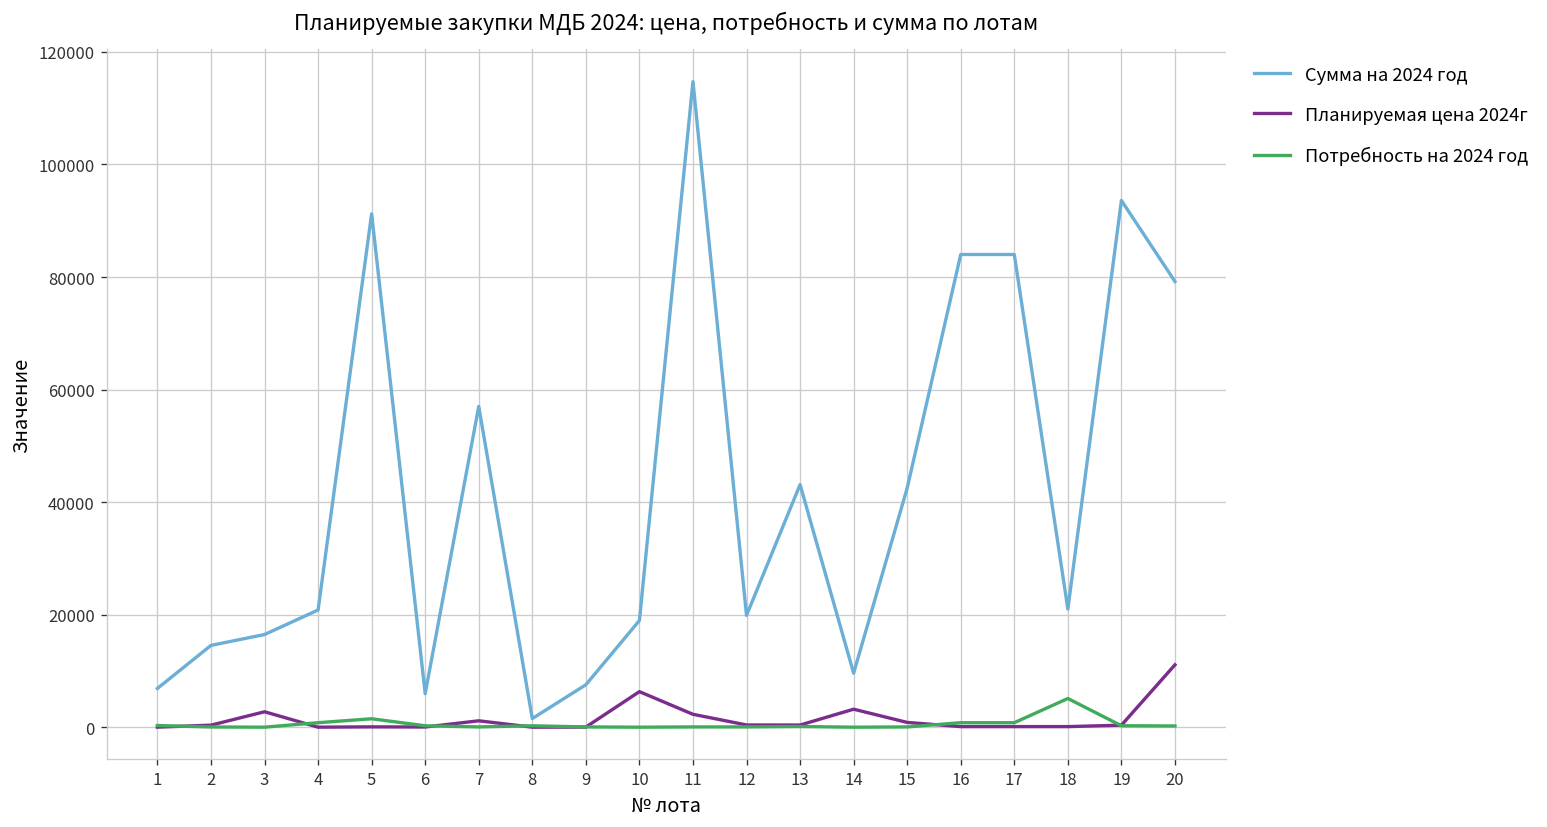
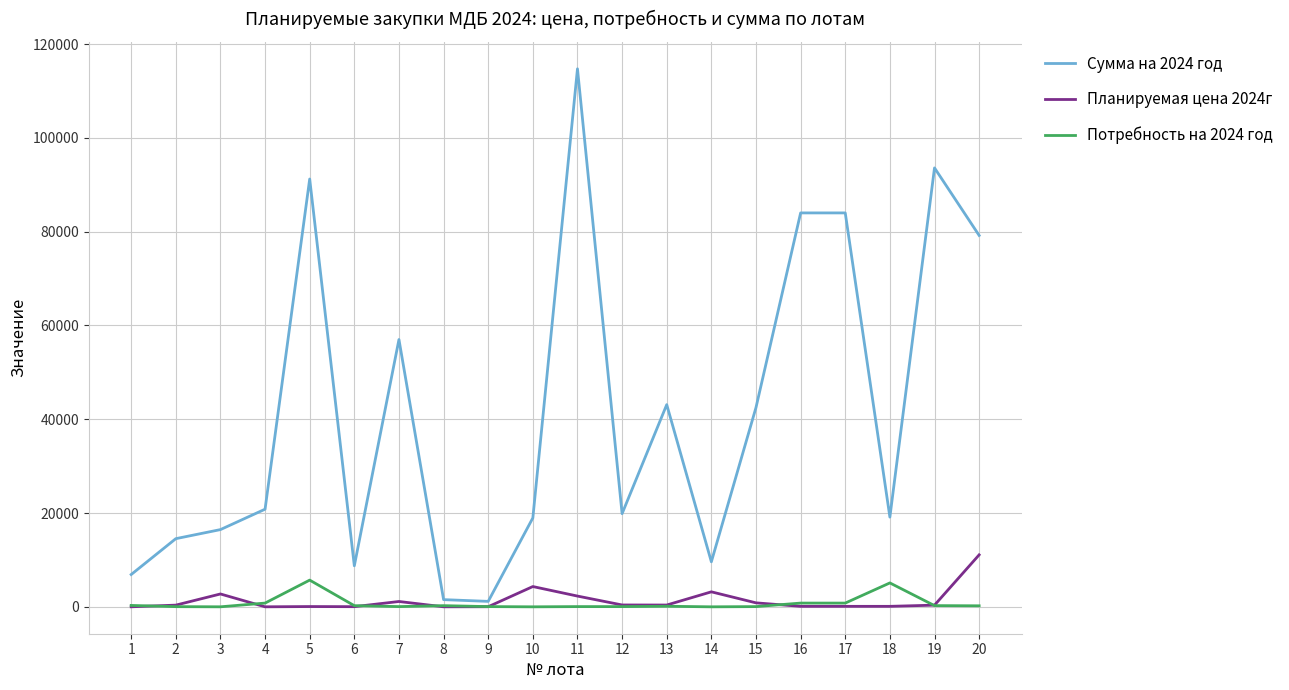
  {
    "Сумма на 2024 год": {
      "1": 7000,
      "2": 15000,
      "3": 16000,
      "4": 21000,
      "5": 91000,
-     "6": 6000,
+     "6": 9000,
      "7": 57000,
      "8": 2000,
-     "9": 8000,
+     "9": 1000,
      "10": 19000,
      "11": 115000,
      "12": 20000,
      "13": 43000,
      "14": 10000,
      "15": 43000,
      "16": 84000,
      "17": 84000,
-     "18": 21000,
+     "18": 19000,
      "19": 94000,
      "20": 79000
    },
    "Планируемая цена 2024г": {
      "3": 3000,
      "4": 0,
      "5": 0,
      "7": 1000,
-     "10": 6000,
+     "10": 4000,
      "11": 2000,
      "14": 3000,
      "15": 1000,
      "16": 0,
      "17": 0,
      "18": 0,
      "20": 11000
    },
    "Потребность на 2024 год": {
      "3": 0,
      "4": 1000,
-     "5": 2000,
+     "5": 6000,
      "7": 0,
      "10": 0,
      "11": 0,
      "14": 0,
      "15": 0,
      "16": 1000,
      "17": 1000,
      "18": 5000,
      "20": 0
    }
  }
